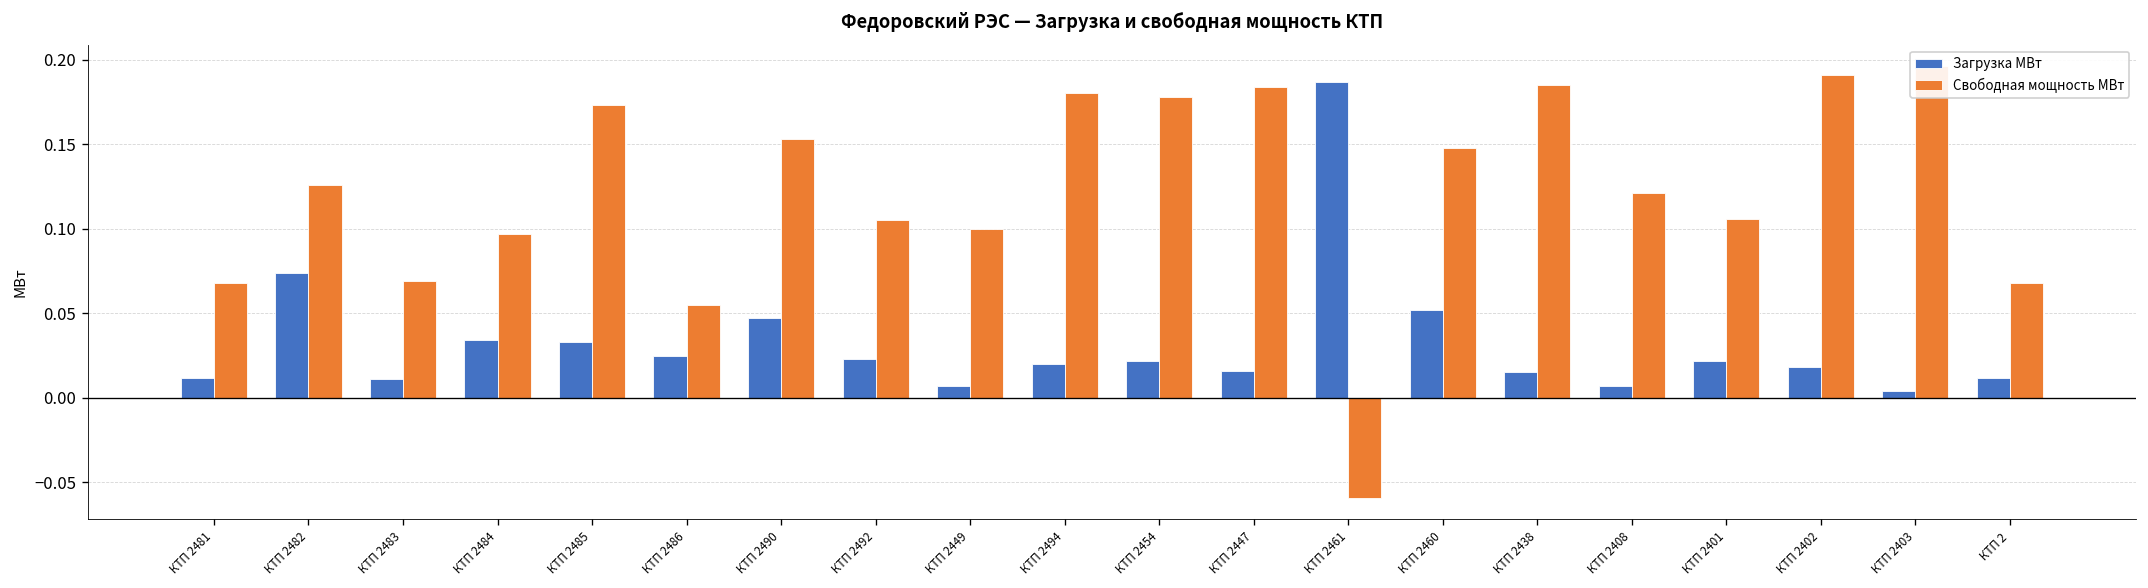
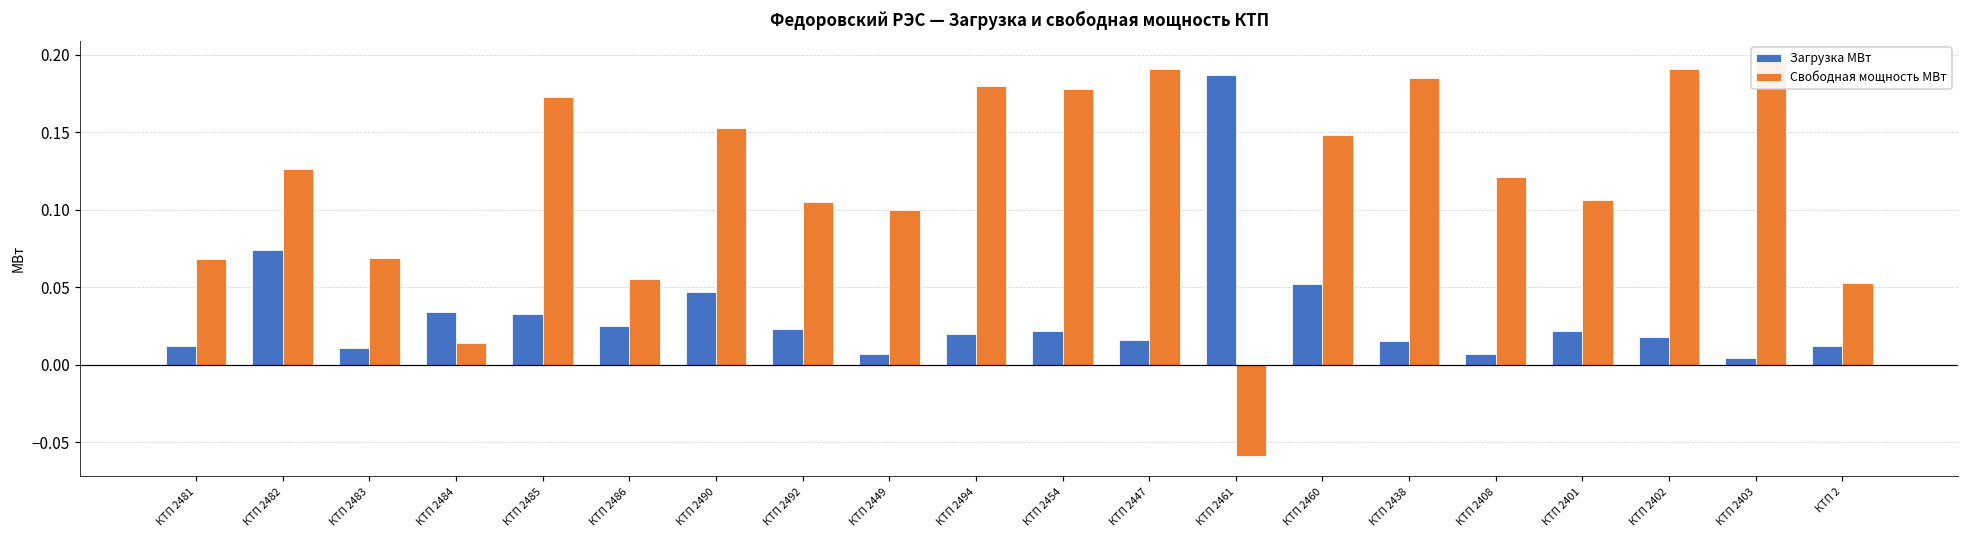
  {
    "Загрузка МВт": {
      "КТП 2481": 0.012,
      "КТП 2482": 0.074,
      "КТП 2483": 0.011,
      "КТП 2484": 0.034,
      "КТП 2485": 0.033,
      "КТП 2486": 0.025,
      "КТП 2490": 0.047,
      "КТП 2492": 0.023,
      "КТП 2449": 0.007,
      "КТП 2494": 0.020,
      "КТП 2454": 0.022,
      "КТП 2447": 0.016,
      "КТП 2461": 0.187,
      "КТП 2460": 0.052,
      "КТП 2438": 0.015,
      "КТП 2408": 0.007,
      "КТП 2401": 0.022,
      "КТП 2402": 0.018,
      "КТП 2403": 0.004,
      "КТП 2": 0.012
    },
    "Свободная мощность МВт": {
      "КТП 2481": 0.068,
      "КТП 2482": 0.126,
      "КТП 2483": 0.069,
-     "КТП 2484": 0.097,
+     "КТП 2484": 0.014,
      "КТП 2485": 0.173,
      "КТП 2486": 0.055,
      "КТП 2490": 0.153,
      "КТП 2492": 0.105,
      "КТП 2449": 0.100,
      "КТП 2494": 0.180,
      "КТП 2454": 0.178,
-     "КТП 2447": 0.184,
+     "КТП 2447": 0.191,
      "КТП 2461": -0.059,
      "КТП 2460": 0.148,
      "КТП 2438": 0.185,
      "КТП 2408": 0.121,
      "КТП 2401": 0.106,
      "КТП 2402": 0.191,
-     "КТП 2": 0.068
+     "КТП 2": 0.053
    }
  }
